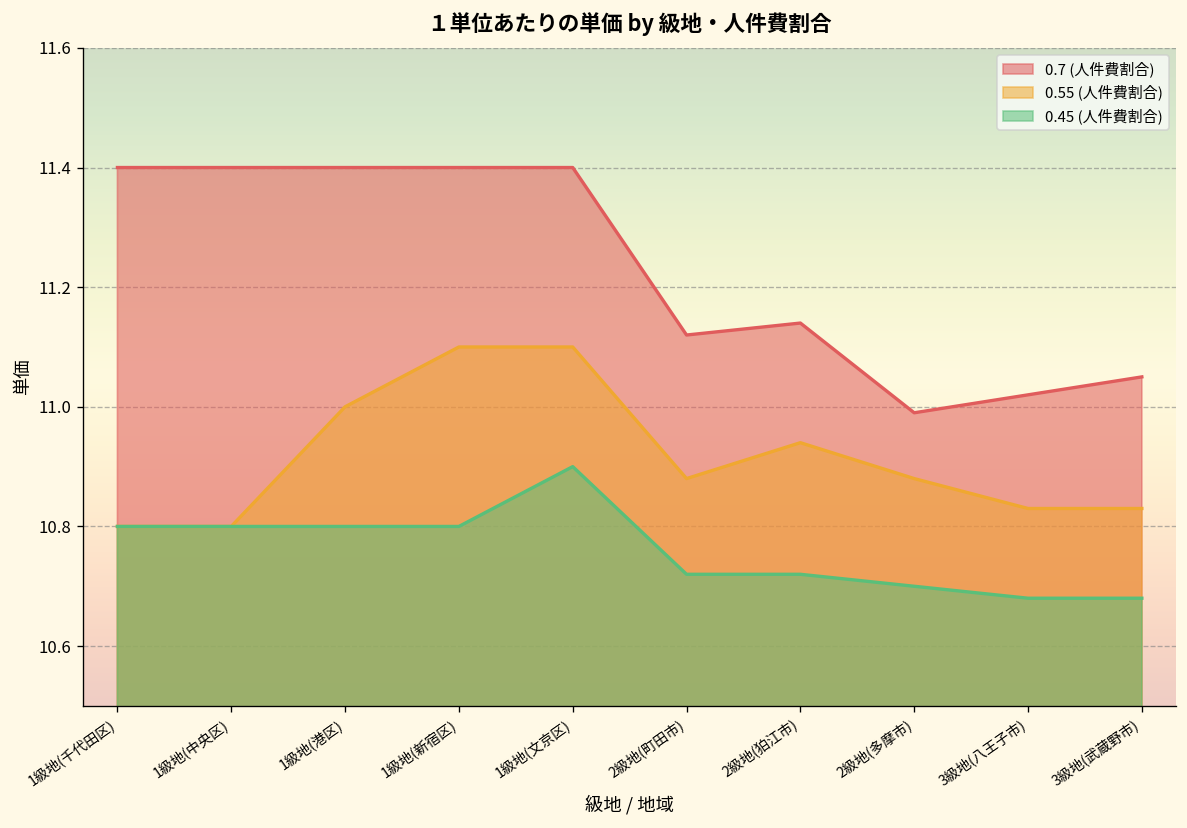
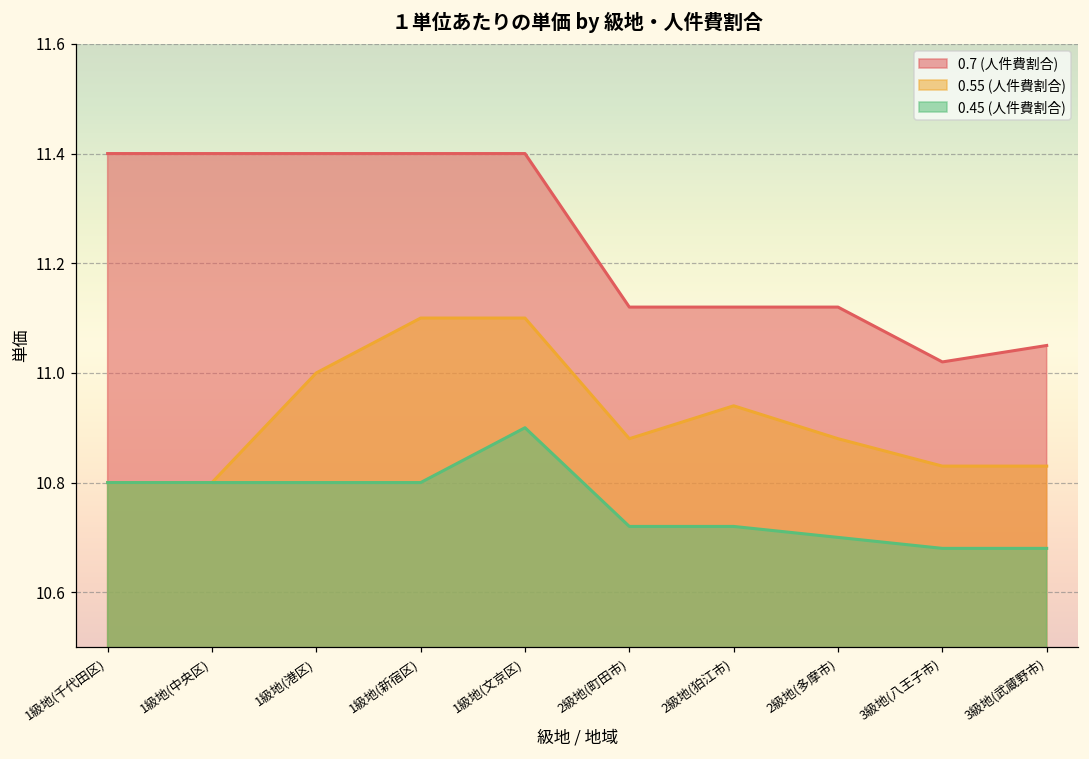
  {
    "0.7 (人件費割合)": {
      "1級地(千代田区)": 11.40,
      "1級地(中央区)": 11.40,
      "1級地(港区)": 11.40,
      "1級地(新宿区)": 11.40,
      "1級地(文京区)": 11.40,
      "2級地(町田市)": 11.12,
-     "2級地(狛江市)": 11.14,
-     "2級地(多摩市)": 10.99,
+     "2級地(狛江市)": 11.12,
+     "2級地(多摩市)": 11.12,
      "3級地(八王子市)": 11.02,
      "3級地(武蔵野市)": 11.05
    },
    "0.55 (人件費割合)": {
      "1級地(港区)": 11.00,
      "1級地(新宿区)": 11.10,
      "1級地(文京区)": 11.10,
      "2級地(町田市)": 10.88,
      "2級地(狛江市)": 10.94,
      "2級地(多摩市)": 10.88,
      "3級地(八王子市)": 10.83,
      "3級地(武蔵野市)": 10.83
    },
    "0.45 (人件費割合)": {
      "1級地(港区)": 10.80,
      "1級地(新宿区)": 10.80,
      "1級地(文京区)": 10.90,
      "2級地(町田市)": 10.72,
      "2級地(狛江市)": 10.72,
      "2級地(多摩市)": 10.70,
      "3級地(八王子市)": 10.68,
      "3級地(武蔵野市)": 10.68
    }
  }
